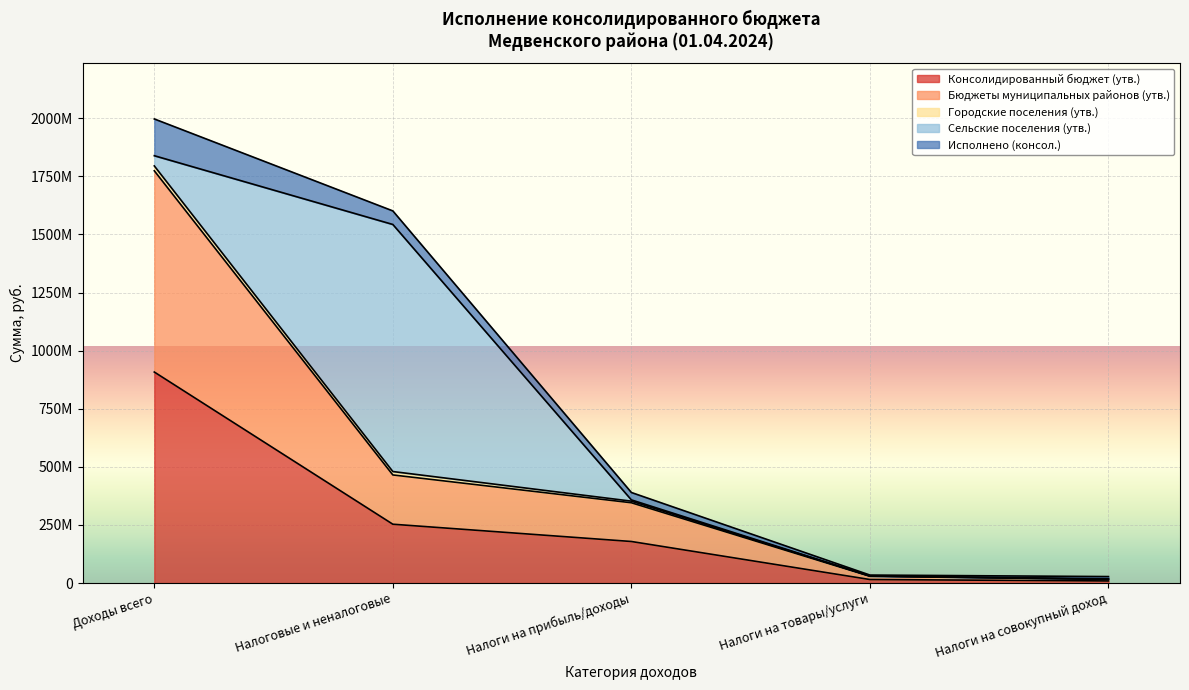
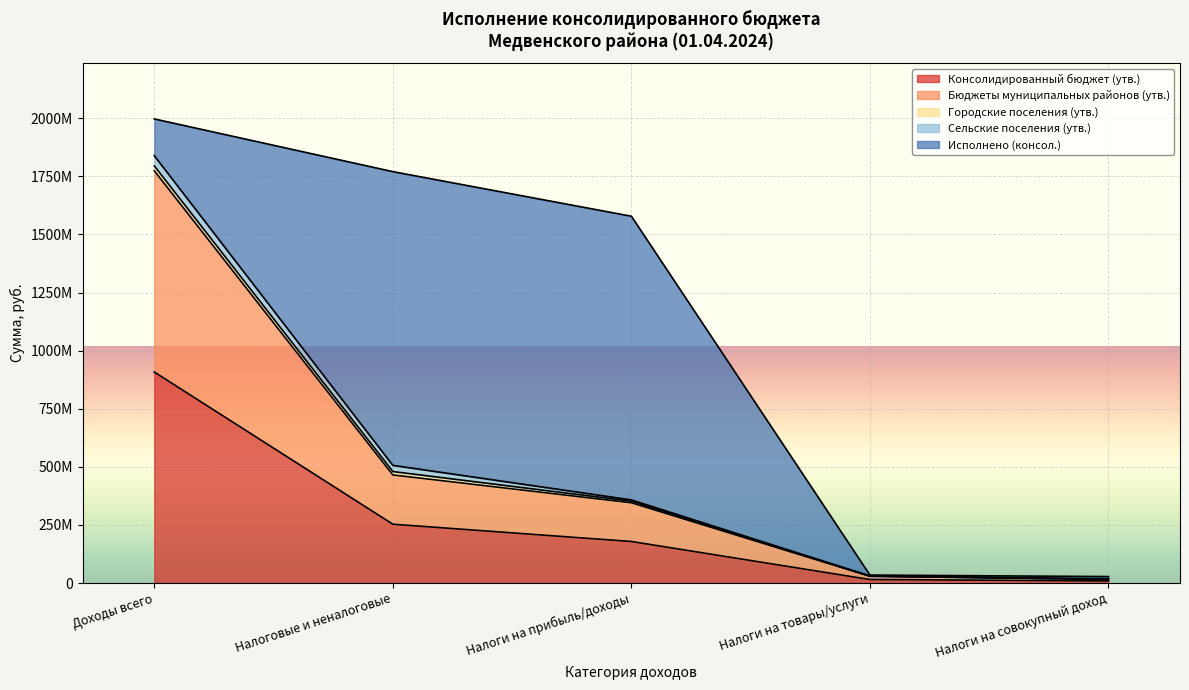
  {
    "Консолидированный бюджет (утв.)": {
      "Доходы всего": 910000000,
      "Налоговые и неналоговые": 250000000,
      "Налоги на прибыль/доходы": 180000000,
      "Налоги на товары/услуги": 20000000
    },
    "Бюджеты муниципальных районов (утв.)": {
      "Доходы всего": 870000000,
      "Налоговые и неналоговые": 210000000
    },
    "Городские поселения (утв.)": {
      "Доходы всего": 20000000,
      "Налоговые и неналоговые": 10000000
    },
    "Сельские поселения (утв.)": {
      "Доходы всего": 40000000,
-     "Налоговые и неналоговые": 1060000000
+     "Налоговые и неналоговые": 30000000
    },
    "Исполнено (консол.)": {
      "Доходы всего": 160000000,
-     "Налоговые и неналоговые": 60000000,
-     "Налоги на прибыль/доходы": 30000000
+     "Налоговые и неналоговые": 1260000000,
+     "Налоги на прибыль/доходы": 1220000000
    }
  }
